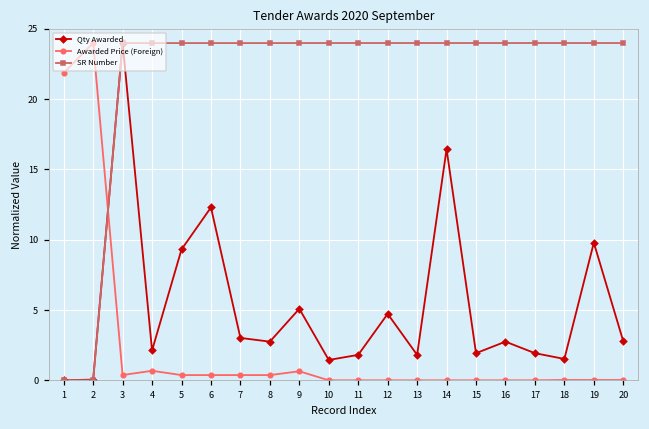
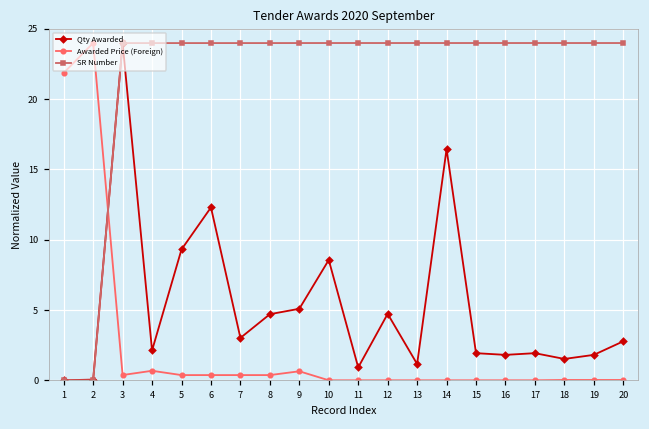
  {
    "Qty Awarded": {
      "4": 2.1,
      "5": 9.3,
      "6": 12.3,
      "7": 3.0,
-     "8": 2.7,
+     "8": 4.7,
      "9": 5.1,
-     "10": 1.4,
-     "11": 1.8,
+     "10": 8.6,
+     "11": 0.9,
      "12": 4.7,
-     "13": 1.8,
+     "13": 1.2,
      "14": 16.5,
      "15": 1.9,
-     "16": 2.7,
+     "16": 1.8,
      "17": 1.9,
      "18": 1.5,
-     "19": 9.8,
+     "19": 1.8,
      "20": 2.8
    }
  }
